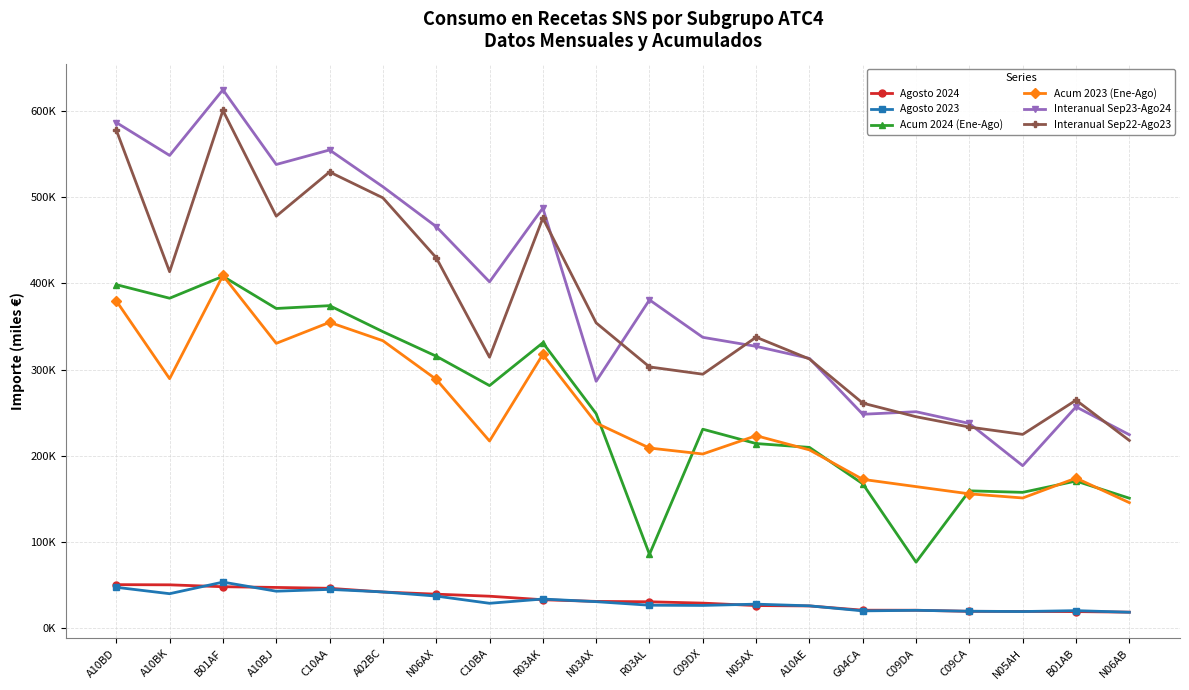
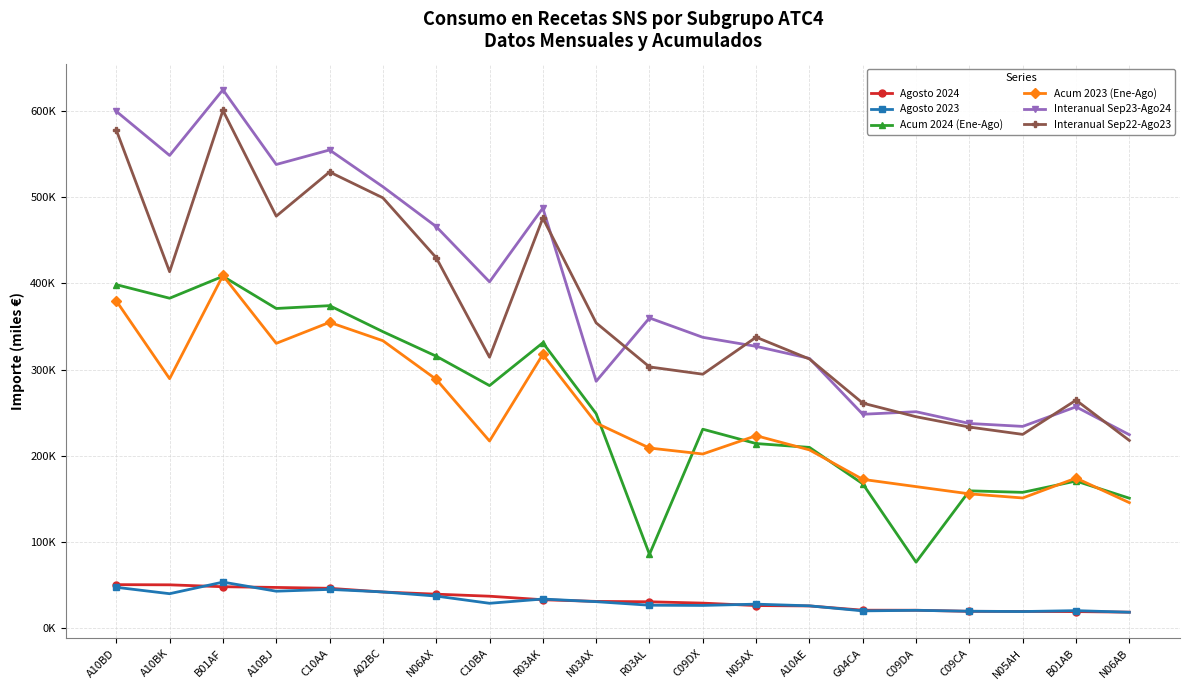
  {
    "Agosto 2024": {
      "A10BD": 50000,
      "A10BK": 50000,
      "B01AF": 50000,
      "A10BJ": 50000,
      "C10BA": 40000,
      "R03AL": 30000
    },
    "Agosto 2023": {
      "A10BD": 50000,
      "A10BK": 40000,
      "B01AF": 50000,
      "A10BJ": 40000,
      "C10BA": 30000,
      "R03AL": 30000
    },
    "Acum 2024 (Ene-Ago)": {
      "A10BD": 400000,
      "A10BK": 380000,
      "A10BJ": 370000,
      "C10AA": 370000,
      "A02BC": 340000,
      "N06AX": 320000,
      "C10BA": 280000,
      "R03AK": 330000,
      "N03AX": 250000,
      "R03AL": 90000,
      "C09DX": 230000,
      "N05AX": 210000,
      "G04CA": 170000,
      "C09DA": 80000,
      "C09CA": 160000,
      "N05AH": 160000,
      "B01AB": 170000,
      "N06AB": 150000
    },
    "Acum 2023 (Ene-Ago)": {
      "A10BD": 380000,
      "A10BK": 290000,
      "A10BJ": 330000,
      "C10AA": 350000,
      "A02BC": 330000,
      "N06AX": 290000,
      "C10BA": 220000,
      "R03AK": 320000,
      "N03AX": 240000,
      "R03AL": 210000,
      "C09DX": 200000,
      "N05AX": 220000,
      "G04CA": 170000,
      "C09DA": 160000,
      "C09CA": 160000,
      "N05AH": 150000,
      "B01AB": 170000,
      "N06AB": 150000
    },
    "Interanual Sep23-Ago24": {
-     "A10BD": 590000,
+     "A10BD": 600000,
      "A10BK": 550000,
      "B01AF": 620000,
      "A10BJ": 540000,
      "C10AA": 550000,
      "A02BC": 510000,
      "N06AX": 470000,
      "C10BA": 400000,
      "R03AK": 490000,
      "N03AX": 290000,
-     "R03AL": 380000,
+     "R03AL": 360000,
      "C09DX": 340000,
      "N05AX": 330000,
      "G04CA": 250000,
      "C09DA": 250000,
      "C09CA": 240000,
-     "N05AH": 190000,
+     "N05AH": 230000,
      "B01AB": 260000,
      "N06AB": 220000
    },
    "Interanual Sep22-Ago23": {
      "A10BD": 580000,
      "A10BK": 410000,
      "B01AF": 600000,
      "A10BJ": 480000,
      "C10AA": 530000,
      "A02BC": 500000,
      "N06AX": 430000,
      "C10BA": 310000,
      "R03AK": 480000,
      "N03AX": 350000,
      "R03AL": 300000,
      "C09DX": 290000,
      "N05AX": 340000,
      "G04CA": 260000,
      "C09DA": 250000,
      "C09CA": 230000,
      "N05AH": 220000,
      "B01AB": 260000,
      "N06AB": 220000
    }
  }
